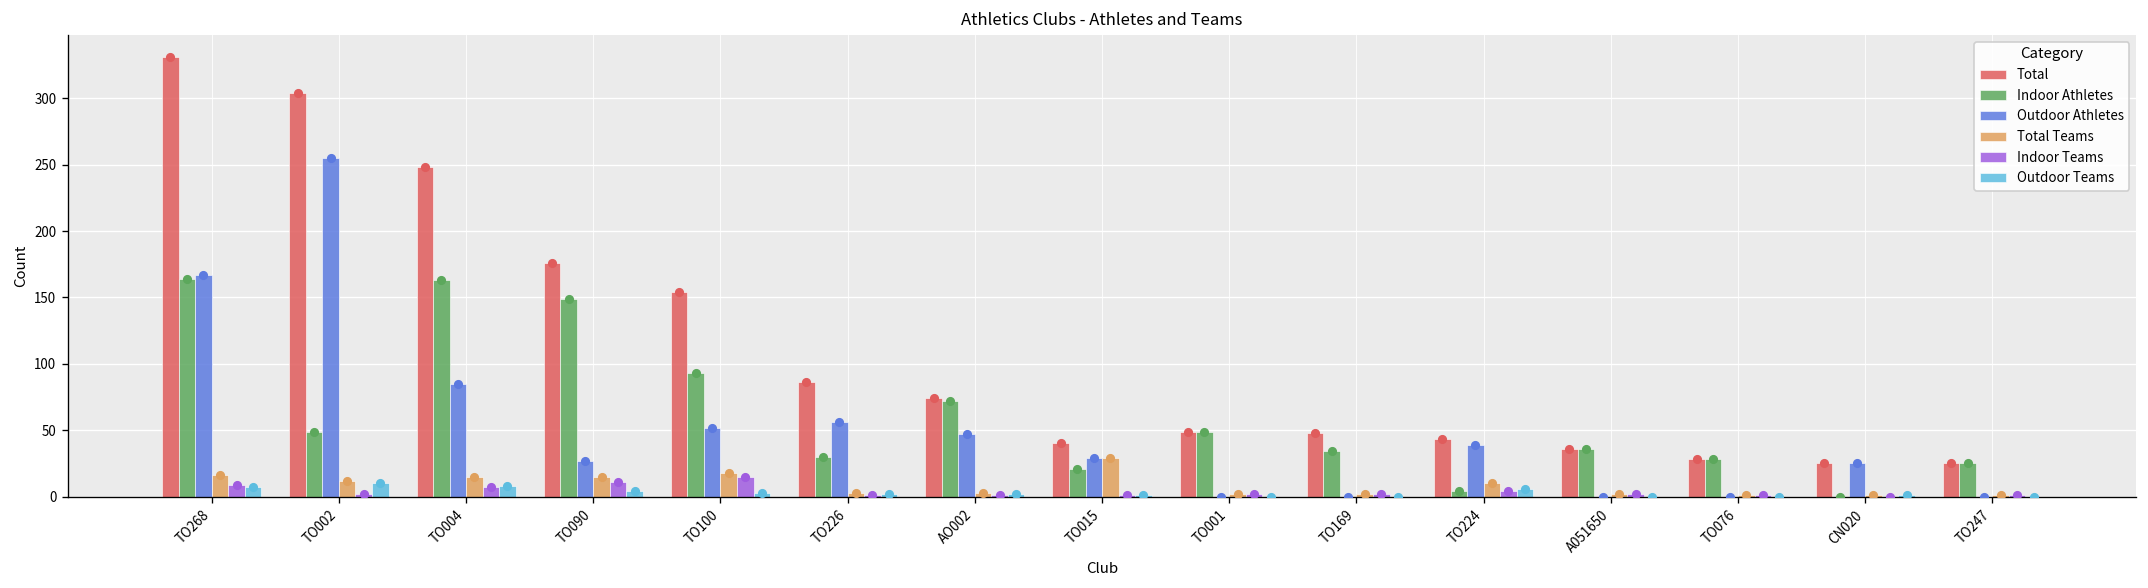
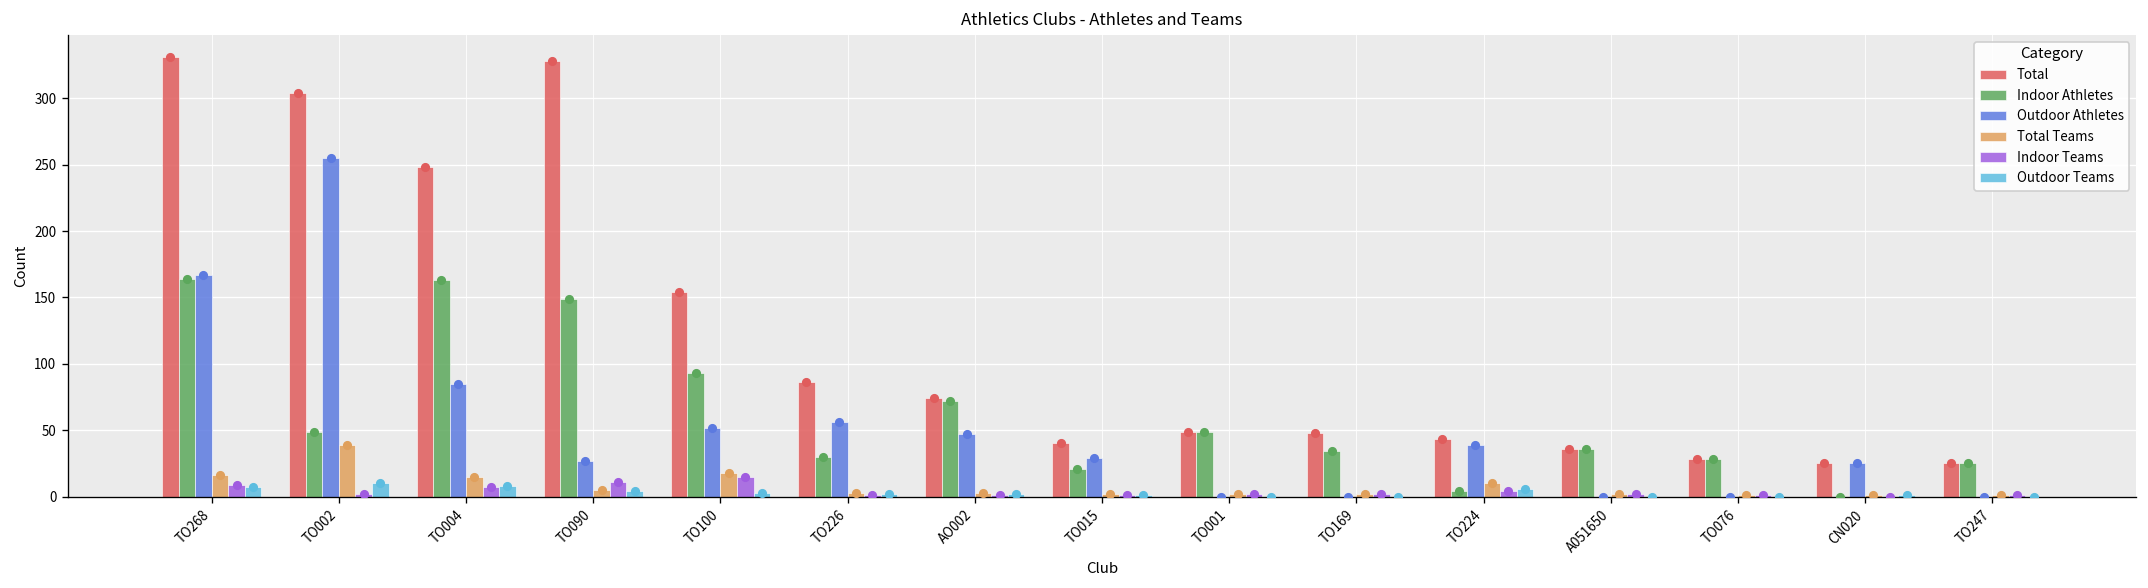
  {
    "Total": {
      "TO268": 331,
      "TO002": 304,
      "TO004": 248,
-     "TO090": 176,
+     "TO090": 328,
      "TO100": 154,
      "TO226": 86,
      "AO002": 74,
      "TO015": 40,
      "TO001": 49,
      "TO169": 48,
      "TO224": 43,
      "A051650": 36,
      "TO076": 28,
      "CN020": 25,
      "TO247": 25
    },
    "Indoor Athletes": {
      "TO268": 164,
      "TO002": 49,
      "TO004": 163,
      "TO090": 149,
      "TO100": 93,
      "TO226": 30,
      "AO002": 72,
      "TO015": 21,
      "TO001": 49,
      "TO169": 34,
      "TO224": 4,
      "A051650": 36,
      "TO076": 28,
      "CN020": 0,
      "TO247": 25
    },
    "Total Teams": {
      "TO268": 16,
-     "TO002": 12,
+     "TO002": 39,
      "TO004": 15,
-     "TO090": 15,
+     "TO090": 5,
      "TO100": 18,
      "TO226": 3,
      "AO002": 3,
-     "TO015": 29,
+     "TO015": 2,
      "TO224": 10
    },
    "Indoor Teams": {
      "TO268": 9,
      "TO004": 7,
      "TO090": 11,
      "TO100": 15,
      "TO224": 4,
      "CN020": 0
    },
    "Outdoor Teams": {
      "TO268": 7,
      "TO002": 10,
      "TO004": 8,
      "TO090": 4,
      "TO100": 3,
      "TO001": 0,
      "TO169": 0,
      "TO224": 6,
      "A051650": 0,
      "TO076": 0,
      "TO247": 0
    }
  }
